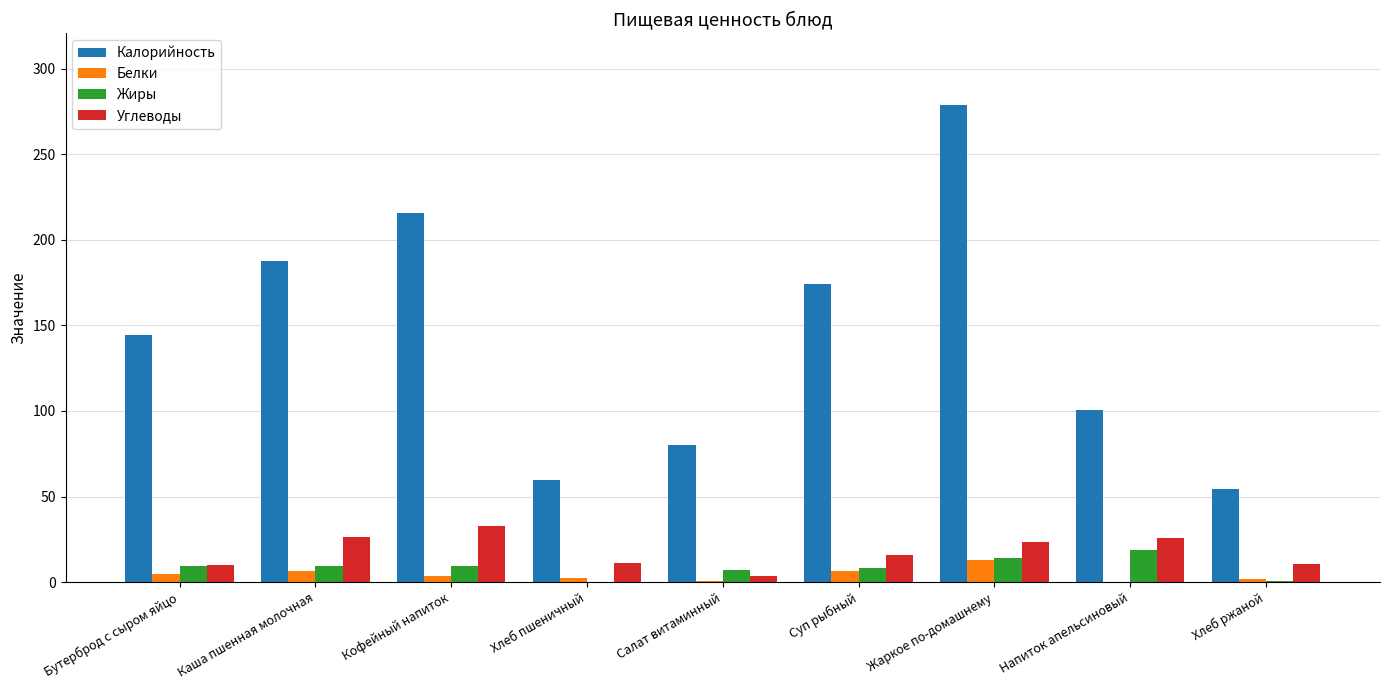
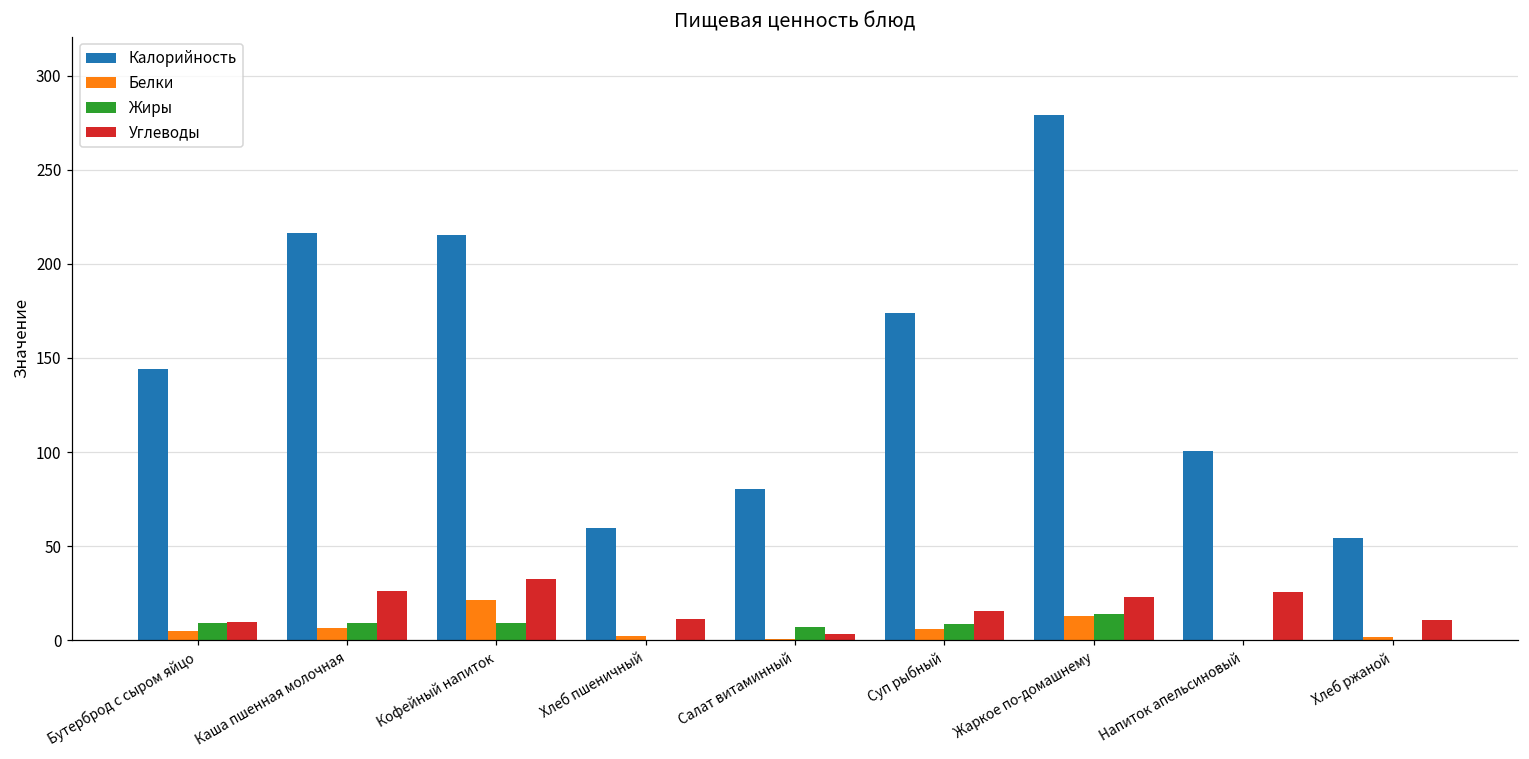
  {
    "Калорийность": {
      "Бутерброд с сыром яйцо": 144,
-     "Каша пшенная молочная": 188,
+     "Каша пшенная молочная": 216,
      "Кофейный напиток": 215,
      "Хлеб пшеничный": 60,
      "Салат витаминный": 80,
      "Суп рыбный": 174,
      "Жаркое по-домашнему": 279,
      "Напиток апельсиновый": 100,
      "Хлеб ржаной": 54
    },
    "Белки": {
      "Бутерброд с сыром яйцо": 5,
      "Каша пшенная молочная": 7,
-     "Кофейный напиток": 4,
+     "Кофейный напиток": 21,
      "Хлеб пшеничный": 2,
      "Суп рыбный": 6,
      "Жаркое по-домашнему": 13,
      "Хлеб ржаной": 2
    },
    "Жиры": {
      "Бутерброд с сыром яйцо": 9,
      "Каша пшенная молочная": 9,
      "Кофейный напиток": 9,
      "Салат витаминный": 7,
      "Суп рыбный": 8,
      "Жаркое по-домашнему": 14,
-     "Напиток апельсиновый": 19
+     "Напиток апельсиновый": 0
    },
    "Углеводы": {
      "Бутерброд с сыром яйцо": 10,
      "Каша пшенная молочная": 26,
      "Кофейный напиток": 32,
      "Хлеб пшеничный": 11,
      "Салат витаминный": 3,
      "Суп рыбный": 16,
      "Жаркое по-домашнему": 23,
      "Напиток апельсиновый": 26,
      "Хлеб ржаной": 11
    }
  }
